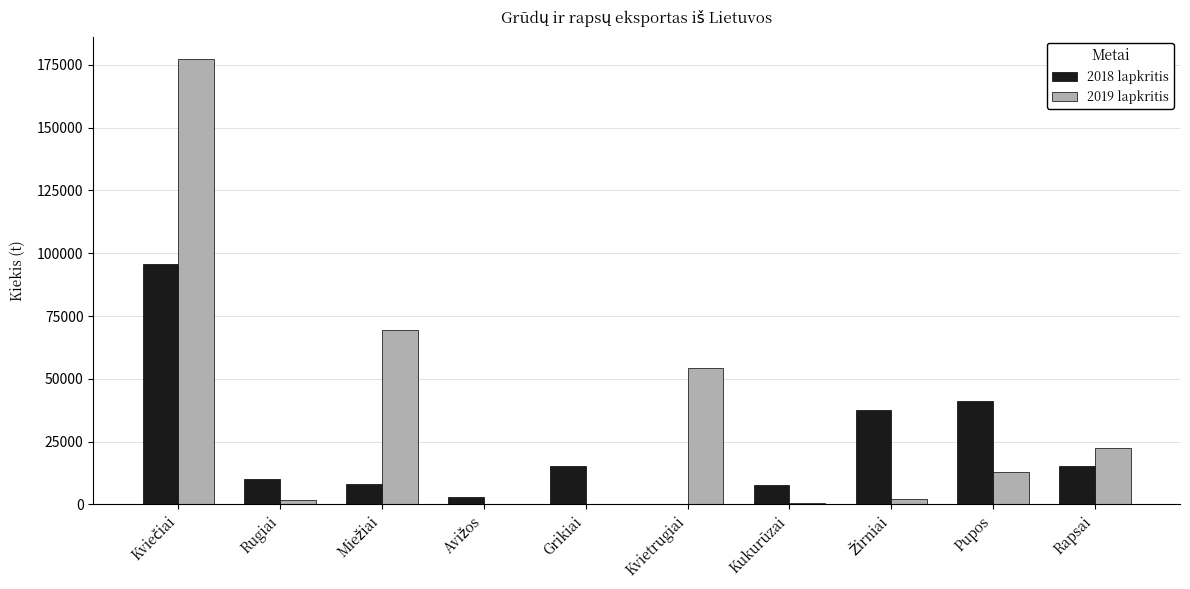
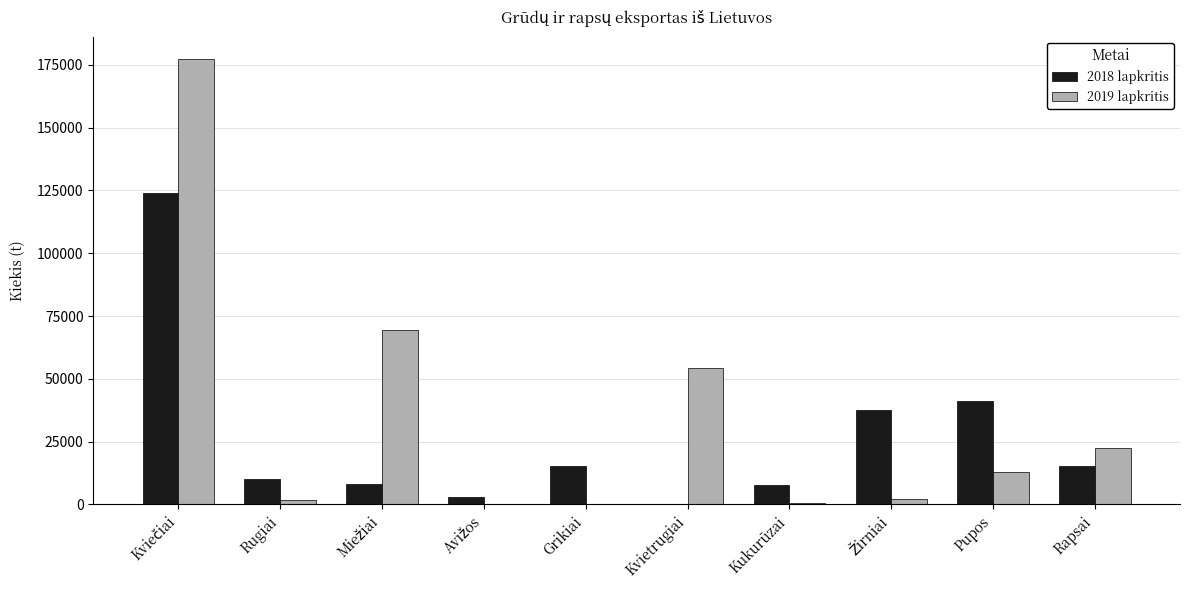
  {
    "2018 lapkritis": {
-     "Kviečiai": 96000,
+     "Kviečiai": 124000,
      "Rugiai": 10000,
      "Miežiai": 8000,
      "Avižos": 3000,
      "Grikiai": 15000,
      "Kvietrugiai": 0,
      "Kukurūzai": 8000,
      "Žirniai": 37000,
      "Pupos": 41000,
      "Rapsai": 15000
    },
    "2019 lapkritis": {
      "Kviečiai": 177000,
      "Rugiai": 2000,
      "Miežiai": 69000,
      "Kvietrugiai": 54000,
      "Žirniai": 2000,
      "Pupos": 13000,
      "Rapsai": 22000
    }
  }
